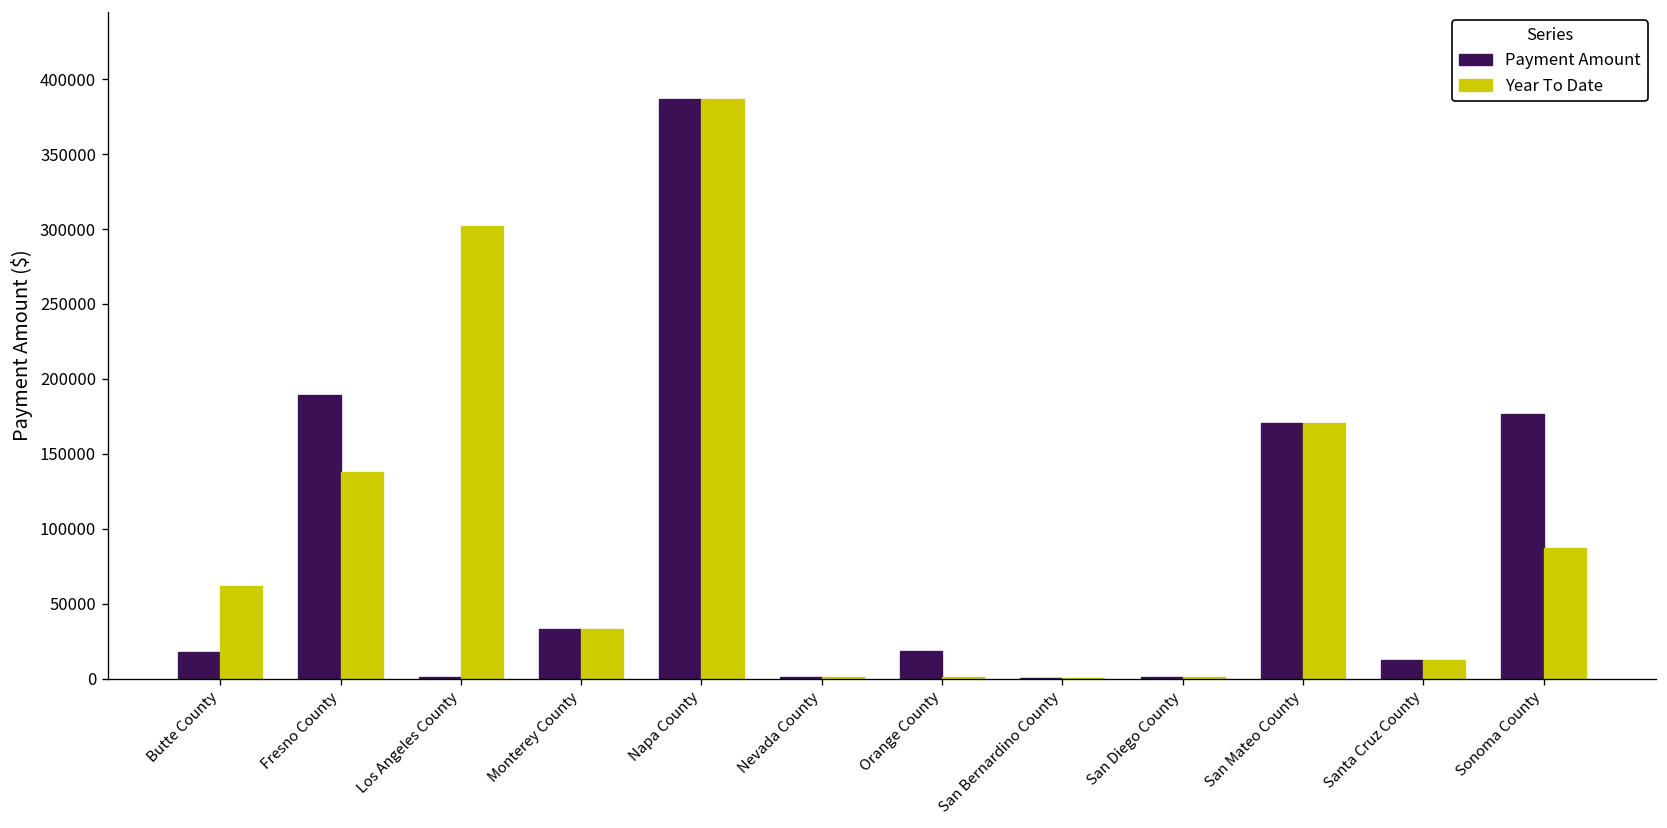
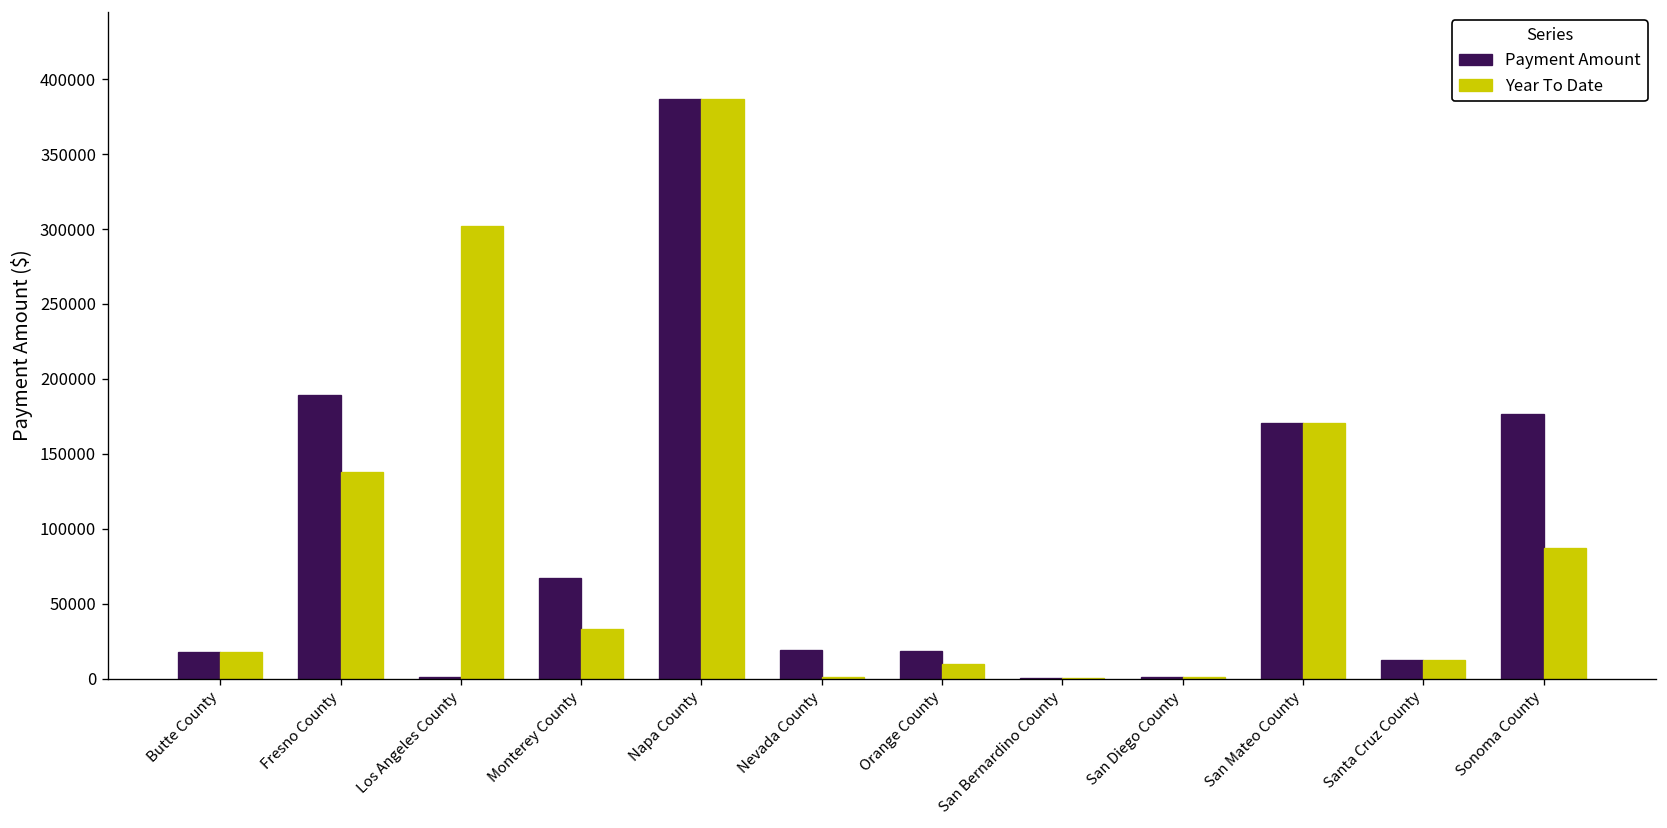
  {
    "Payment Amount": {
      "Butte County": 18000,
      "Fresno County": 189000,
-     "Monterey County": 33000,
+     "Monterey County": 67000,
      "Napa County": 387000,
-     "Nevada County": 1000,
+     "Nevada County": 19000,
      "Orange County": 19000,
      "San Mateo County": 170000,
      "Santa Cruz County": 13000,
      "Sonoma County": 177000
    },
    "Year To Date": {
-     "Butte County": 61000,
+     "Butte County": 18000,
      "Fresno County": 138000,
      "Los Angeles County": 302000,
      "Monterey County": 33000,
      "Napa County": 387000,
-     "Orange County": 1000,
+     "Orange County": 10000,
      "San Mateo County": 170000,
      "Santa Cruz County": 13000,
      "Sonoma County": 87000
    }
  }
